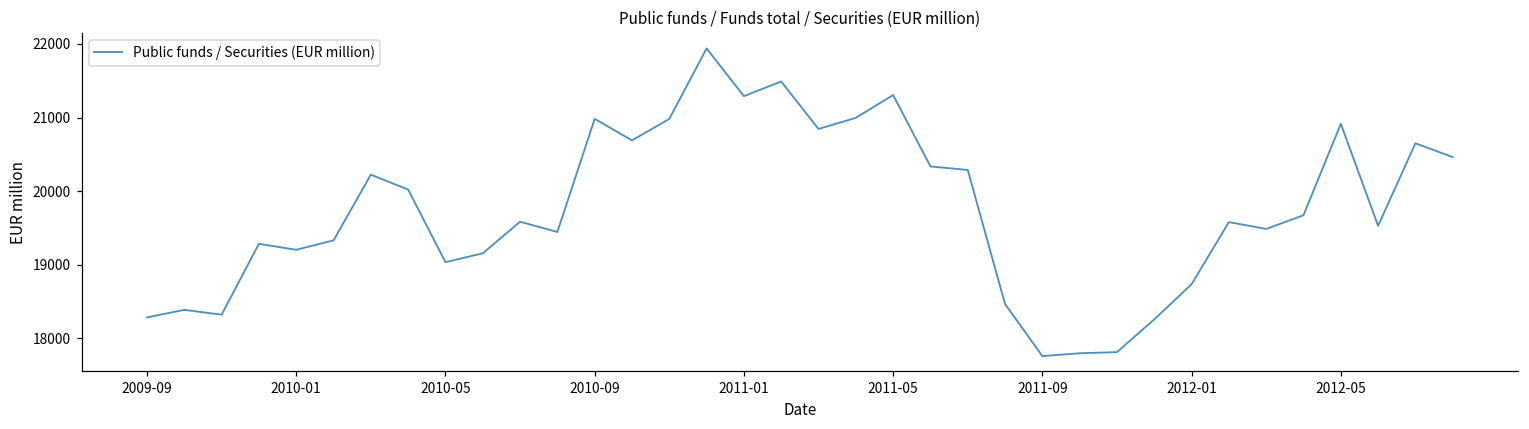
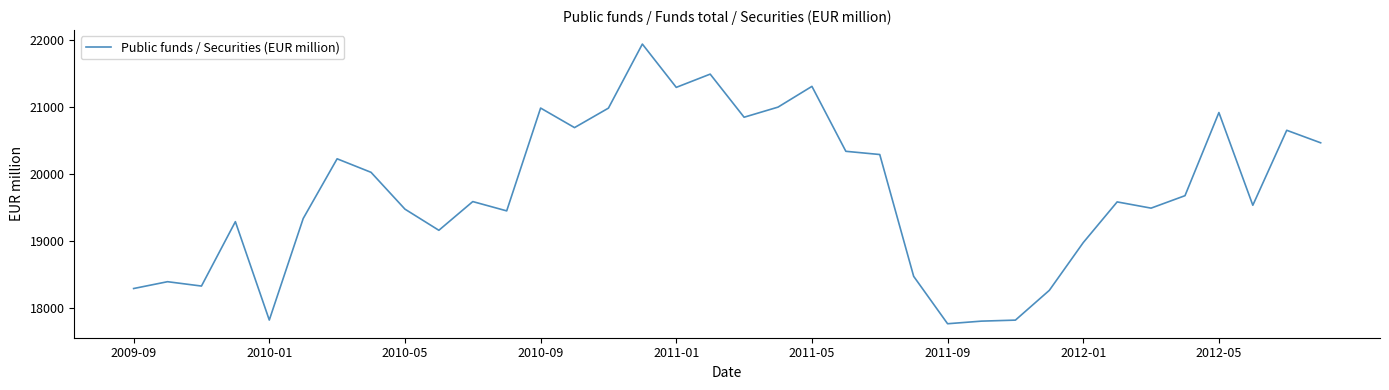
  {
    "2009-09": 18300,
-   "2010-01": 19200,
-   "2010-05": 19000,
+   "2010-01": 17800,
+   "2010-05": 19500,
    "2010-09": 21000,
    "2011-01": 21300,
    "2011-05": 21300,
    "2011-09": 17800,
-   "2012-01": 18700,
+   "2012-01": 19000,
    "2012-05": 20900
  }
